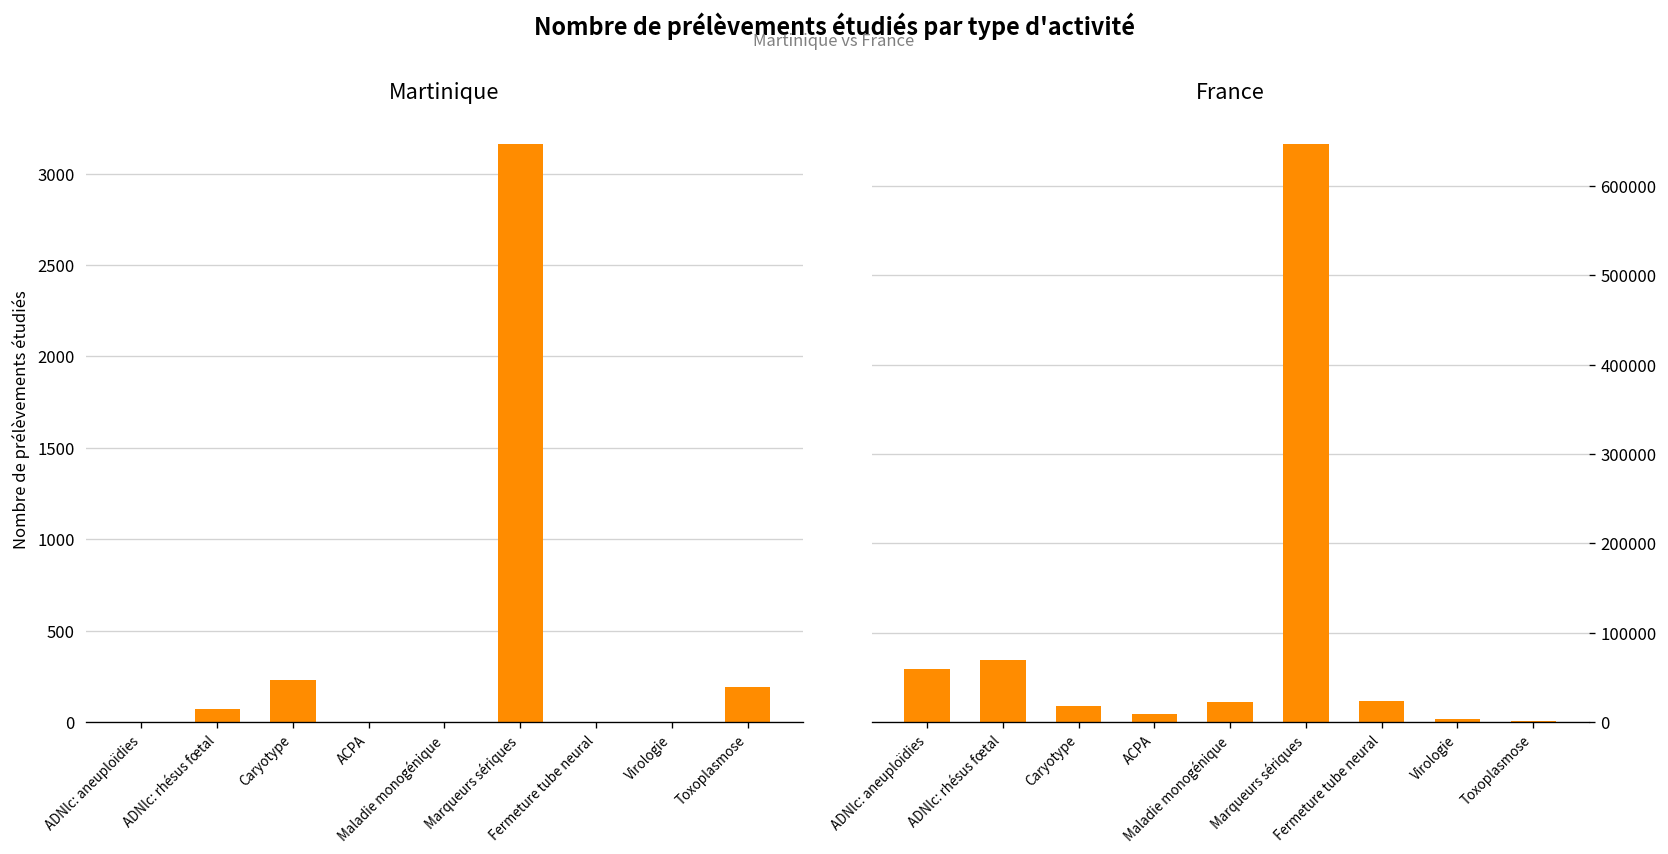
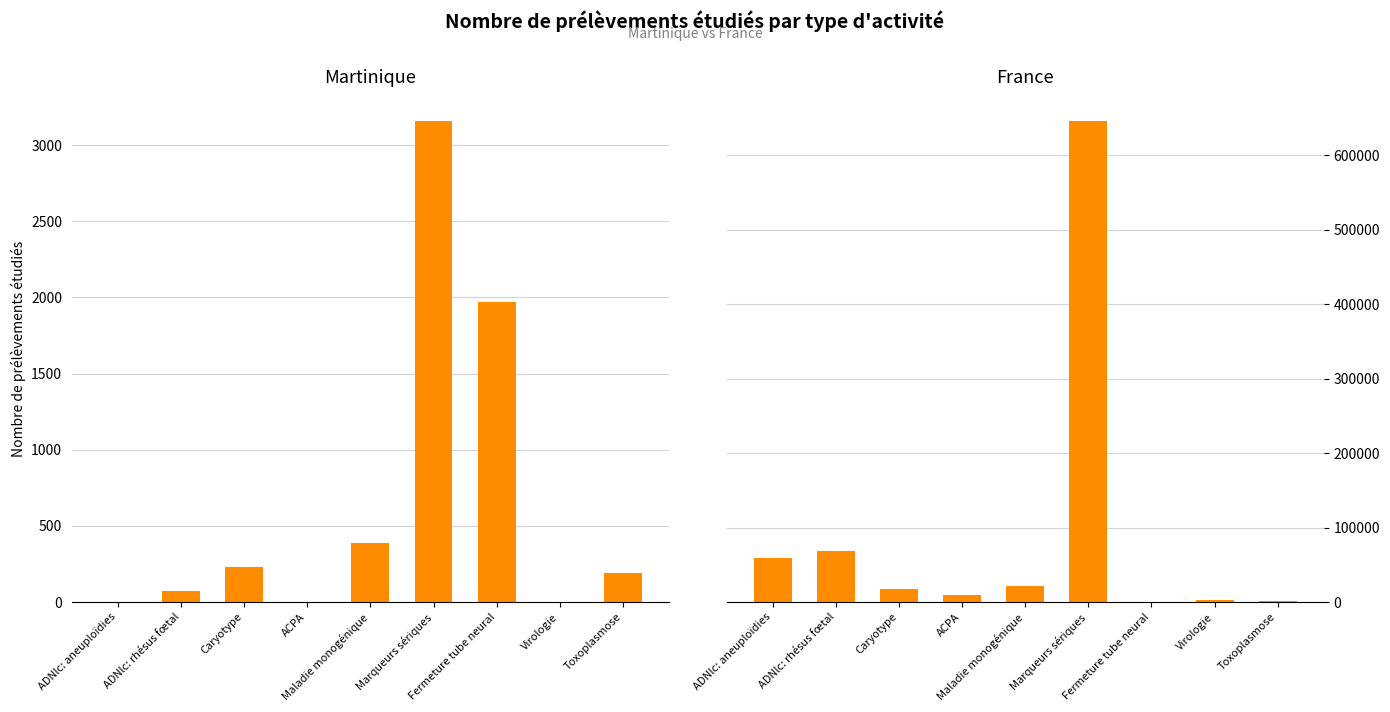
  {
    "Martinique": {
      "ADNlc: aneuploïdies": 0,
      "ADNlc: rhésus fœtal": 70,
      "Caryotype": 230,
      "ACPA": 0,
-     "Maladie monogénique": 0,
+     "Maladie monogénique": 390,
      "Marqueurs sériques": 3160,
-     "Fermeture tube neural": 0,
+     "Fermeture tube neural": 1970,
      "Virologie": 0,
      "Toxoplasmose": 190
    },
    "France": {
      "ADNlc: aneuploïdies": 60000,
      "ADNlc: rhésus fœtal": 70000,
      "Caryotype": 20000,
      "ACPA": 10000,
      "Maladie monogénique": 20000,
      "Marqueurs sériques": 650000,
-     "Fermeture tube neural": 20000
+     "Fermeture tube neural": 0
    }
  }
